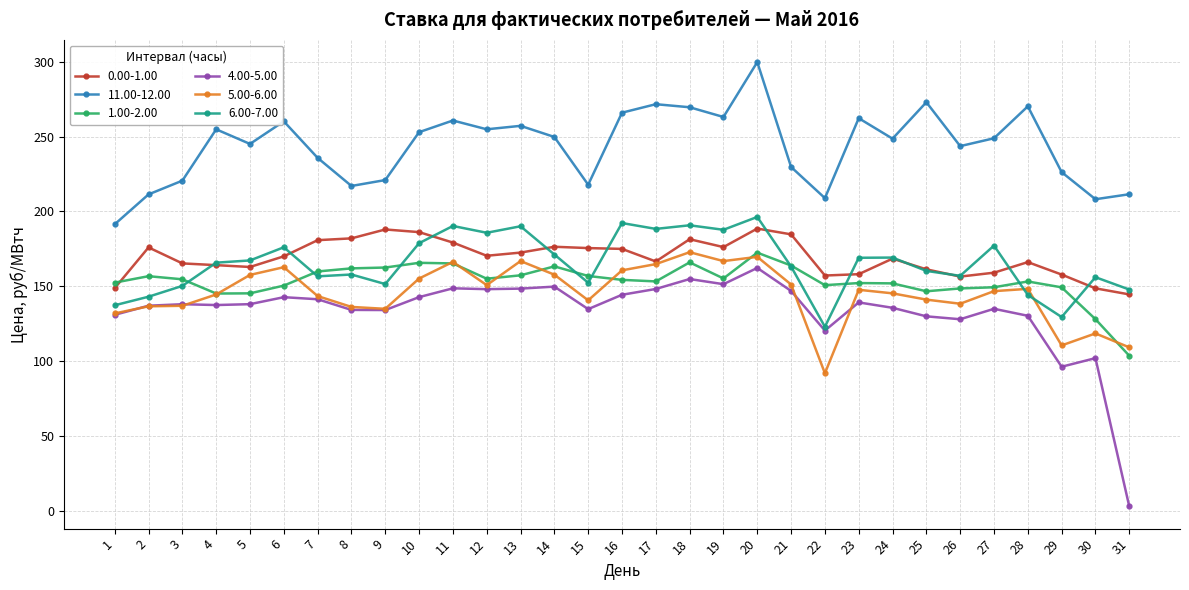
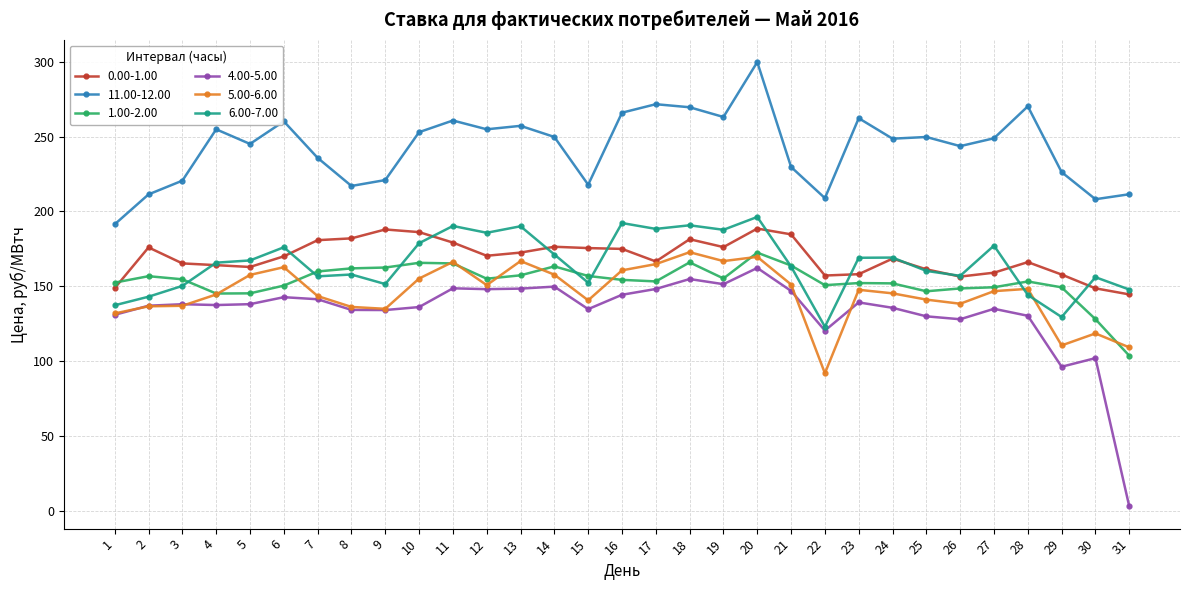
  {
    "0.00-1.00": {
      "1": 149,
      "2": 176,
      "3": 165,
      "5": 163,
      "6": 170,
      "7": 181,
      "8": 182,
      "9": 188,
      "10": 186,
      "11": 179,
      "12": 170,
      "13": 173,
      "14": 176,
      "15": 176,
      "16": 175,
      "17": 167,
      "18": 181,
      "19": 176,
      "20": 189,
      "21": 185,
      "22": 157,
      "23": 158,
      "27": 159,
      "28": 166,
      "29": 158,
      "30": 149,
      "31": 145
    },
    "11.00-12.00": {
      "1": 191,
      "2": 211,
      "3": 221,
      "4": 255,
      "5": 245,
      "6": 260,
      "7": 236,
      "8": 217,
      "9": 221,
      "10": 253,
      "11": 261,
      "12": 255,
      "13": 257,
      "14": 250,
      "15": 218,
      "16": 266,
      "17": 272,
      "18": 270,
      "19": 263,
      "20": 300,
      "21": 230,
      "22": 209,
      "23": 262,
      "24": 249,
-     "25": 273,
+     "25": 250,
      "26": 244,
      "27": 249,
      "28": 270,
      "29": 226,
      "30": 208,
      "31": 211
    },
    "4.00-5.00": {
      "4": 138,
      "5": 138,
      "6": 143,
      "7": 141,
      "8": 134,
-     "10": 143,
+     "10": 136,
      "11": 149,
      "12": 148,
      "13": 148,
      "14": 150,
      "15": 135,
      "16": 144,
      "17": 148,
      "18": 155,
      "19": 151,
      "20": 162,
      "21": 147,
      "22": 120,
      "23": 139,
      "24": 136,
      "25": 130,
      "26": 128,
      "27": 135,
      "28": 130,
      "29": 96,
      "30": 102,
      "31": 3
    },
    "5.00-6.00": {
      "5": 158,
      "6": 163,
      "7": 143,
      "8": 136,
      "10": 155,
      "12": 151,
      "13": 167,
      "14": 158,
      "15": 141,
      "16": 161,
      "17": 165,
      "18": 173,
      "19": 167,
      "20": 170,
      "21": 151,
      "22": 92,
      "23": 148,
      "24": 145,
      "25": 141,
      "26": 138,
      "27": 147,
      "28": 148,
      "29": 111,
      "30": 119,
      "31": 109
    }
  }
